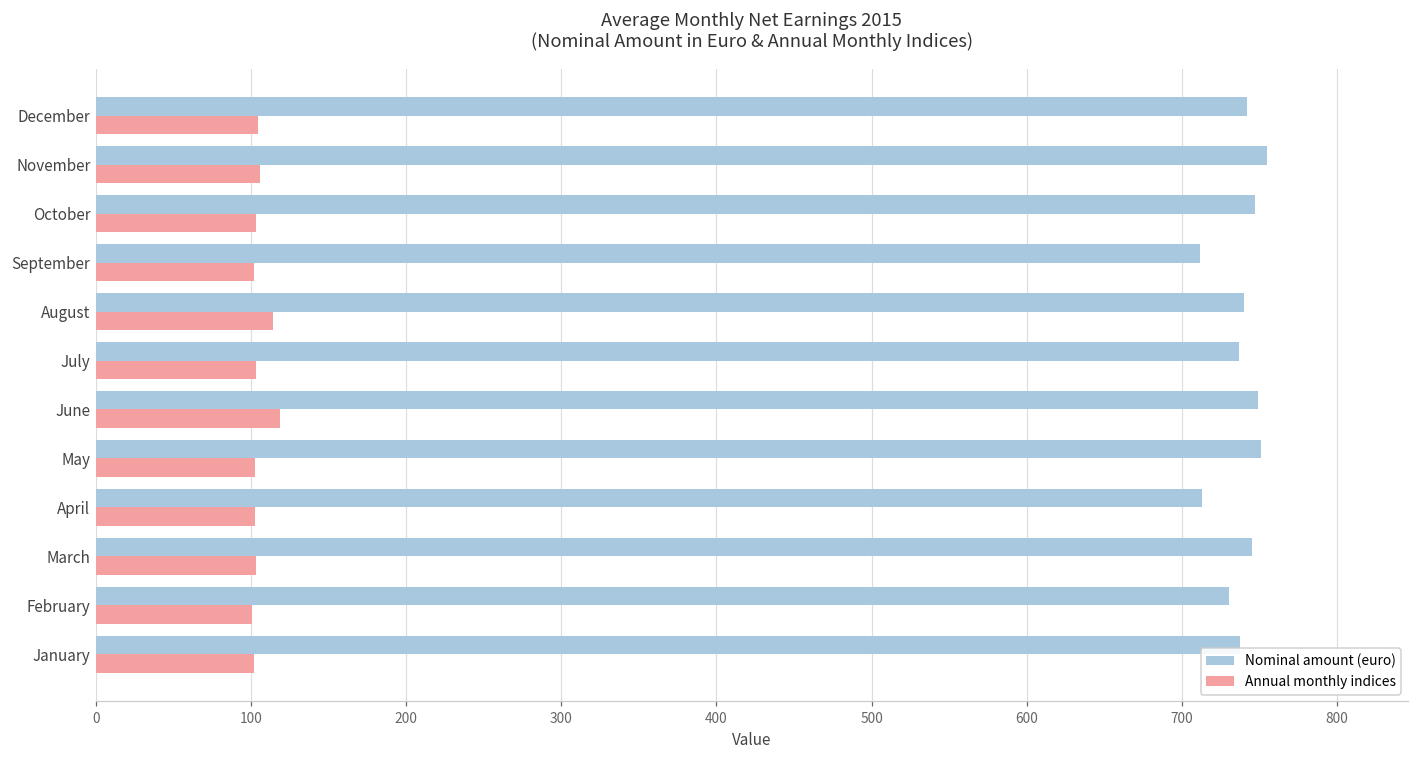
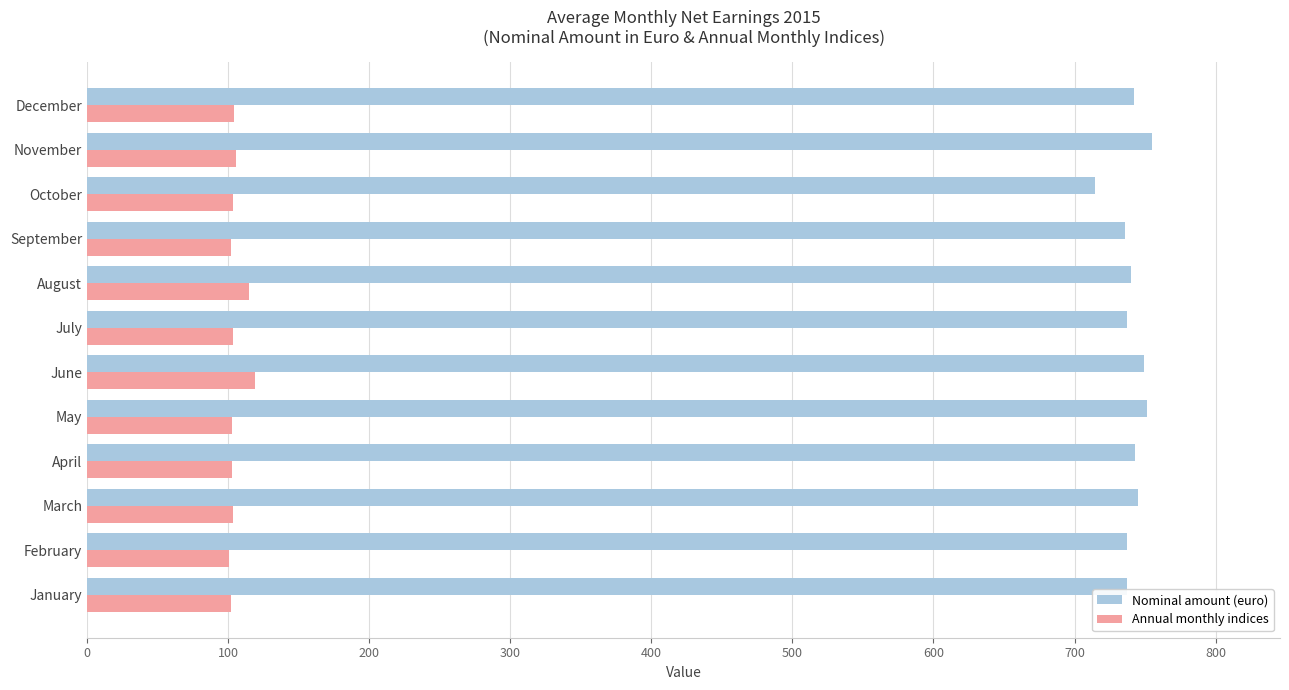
  {
    "Nominal amount (euro)": {
      "December": 742,
      "November": 755,
-     "October": 747,
-     "September": 711,
+     "October": 715,
+     "September": 736,
      "August": 740,
      "July": 737,
      "June": 749,
      "May": 751,
-     "April": 713,
+     "April": 743,
      "March": 745,
-     "February": 730,
+     "February": 737,
      "January": 737
    },
    "Annual monthly indices": {
      "December": 104,
      "November": 106,
      "October": 103,
      "September": 102,
      "August": 115,
      "July": 103,
      "June": 119,
      "May": 103,
      "April": 103,
      "March": 103,
      "February": 101,
      "January": 102
    }
  }
